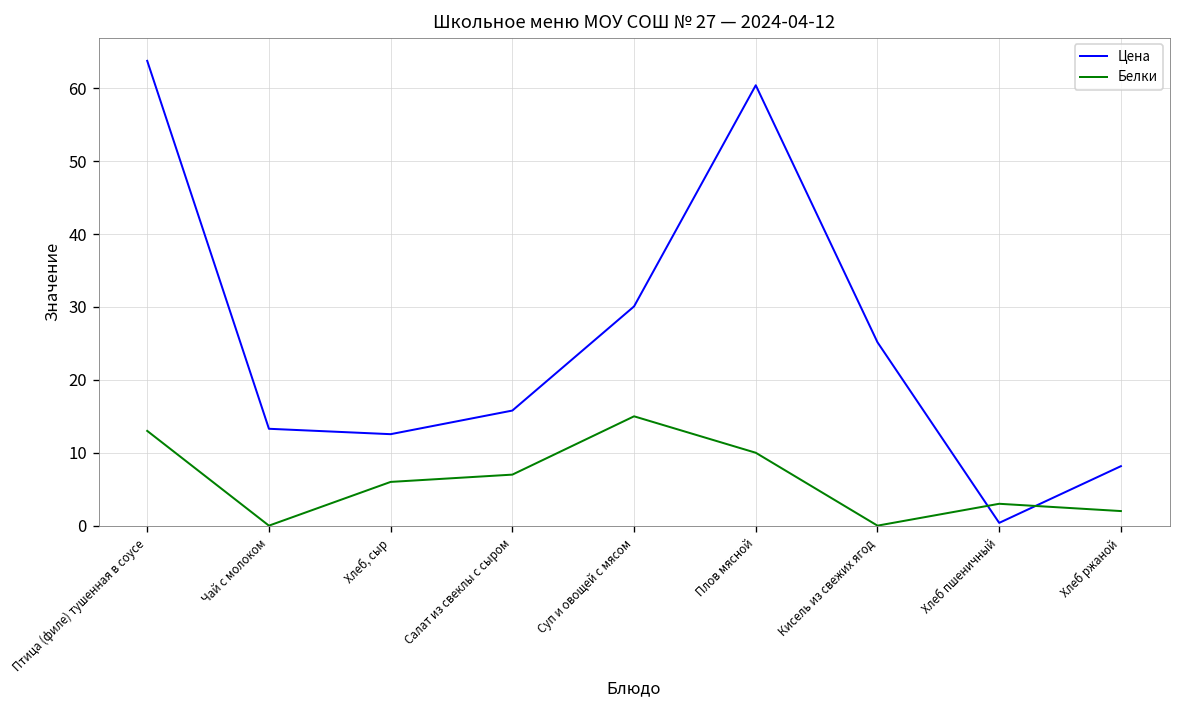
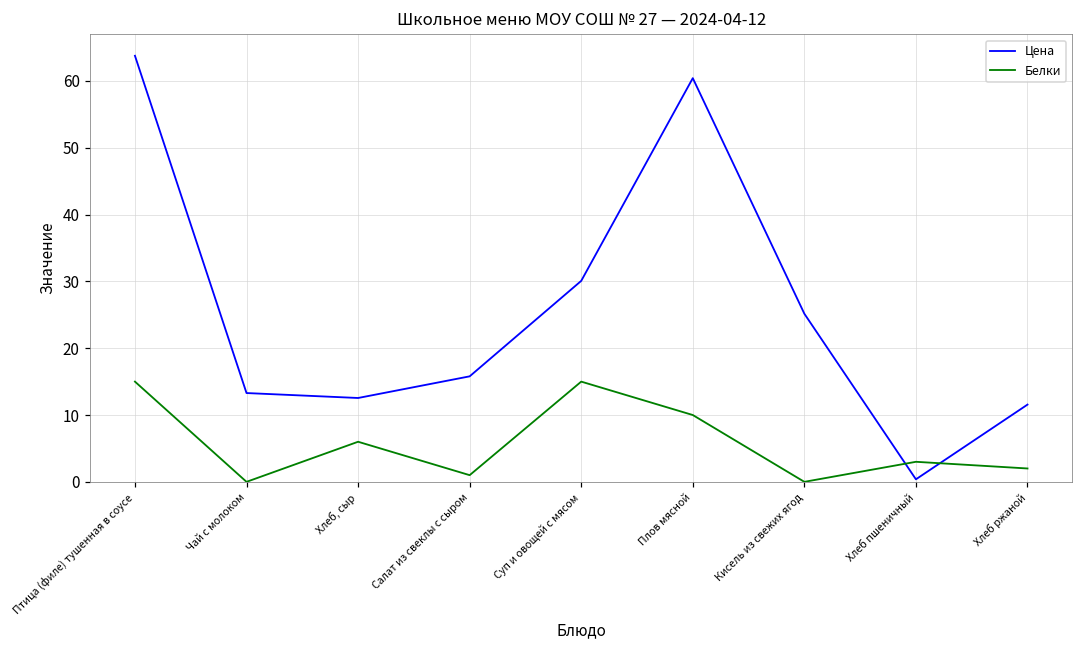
  {
    "Цена": {
      "Птица (филе) тушенная в соусе": 64,
      "Чай с молоком": 13,
      "Хлеб, сыр": 13,
      "Салат из свеклы с сыром": 16,
      "Суп и овощей с мясом": 30,
      "Плов мясной": 60,
      "Кисель из свежих ягод": 25,
      "Хлеб пшеничный": 0,
-     "Хлеб ржаной": 8
+     "Хлеб ржаной": 12
    },
    "Белки": {
-     "Птица (филе) тушенная в соусе": 13,
+     "Птица (филе) тушенная в соусе": 15,
      "Чай с молоком": 0,
      "Хлеб, сыр": 6,
-     "Салат из свеклы с сыром": 7,
+     "Салат из свеклы с сыром": 1,
      "Суп и овощей с мясом": 15,
      "Плов мясной": 10,
      "Кисель из свежих ягод": 0,
      "Хлеб пшеничный": 3,
      "Хлеб ржаной": 2
    }
  }
